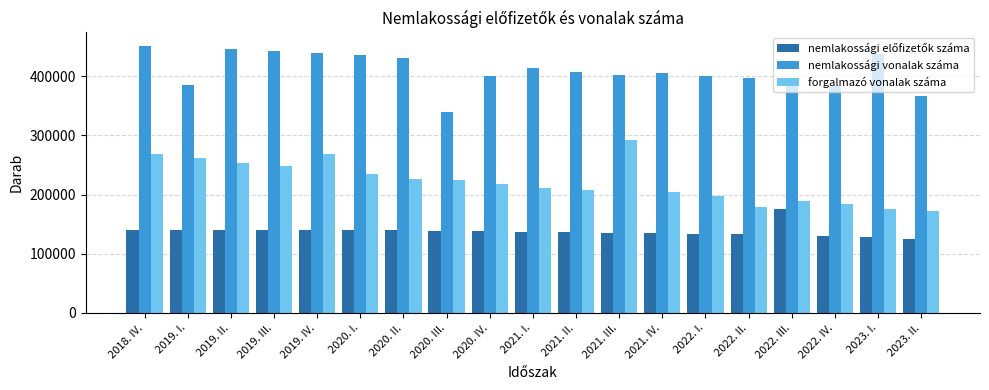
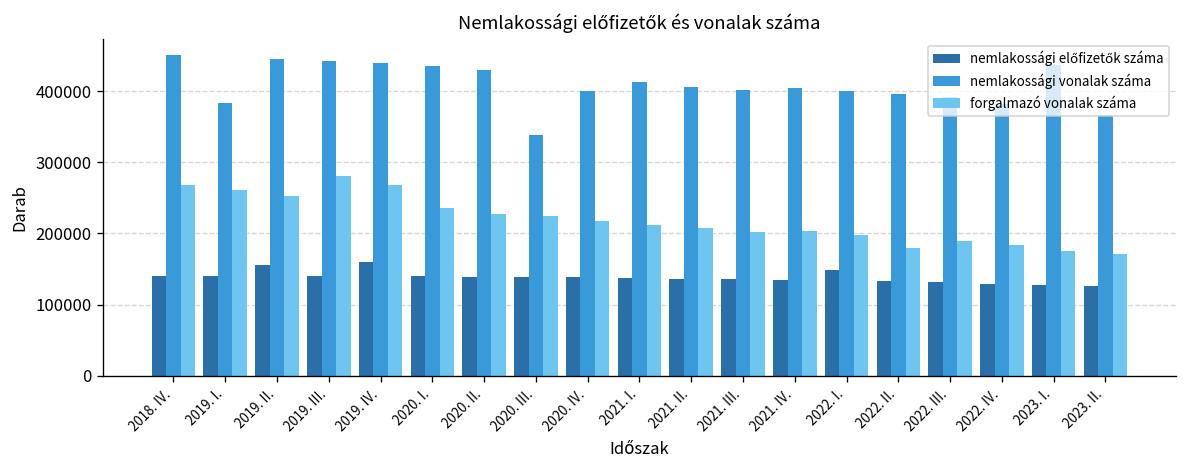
  {
    "nemlakossági előfizetők száma": {
      "2018. IV.": 140000,
      "2019. I.": 140000,
-     "2019. II.": 140000,
+     "2019. II.": 160000,
      "2019. III.": 140000,
-     "2019. IV.": 140000,
+     "2019. IV.": 160000,
      "2020. I.": 140000,
      "2020. II.": 140000,
      "2020. III.": 140000,
      "2020. IV.": 140000,
      "2021. I.": 140000,
      "2021. II.": 140000,
      "2021. III.": 140000,
      "2021. IV.": 130000,
-     "2022. I.": 130000,
+     "2022. I.": 150000,
      "2022. II.": 130000,
-     "2022. III.": 170000,
+     "2022. III.": 130000,
      "2022. IV.": 130000,
      "2023. I.": 130000,
      "2023. II.": 130000
    },
    "nemlakossági vonalak száma": {
      "2018. IV.": 450000,
      "2019. I.": 380000,
      "2019. II.": 450000,
      "2019. III.": 440000,
      "2019. IV.": 440000,
      "2020. I.": 440000,
      "2020. II.": 430000,
      "2020. III.": 340000,
      "2020. IV.": 400000,
      "2021. I.": 410000,
      "2021. II.": 410000,
      "2021. III.": 400000,
      "2021. IV.": 400000,
      "2022. I.": 400000,
      "2022. II.": 400000,
      "2023. II.": 370000
    },
    "forgalmazó vonalak száma": {
      "2018. IV.": 270000,
      "2019. I.": 260000,
      "2019. II.": 250000,
-     "2019. III.": 250000,
+     "2019. III.": 280000,
      "2019. IV.": 270000,
      "2020. I.": 240000,
      "2020. II.": 230000,
      "2020. III.": 220000,
      "2020. IV.": 220000,
      "2021. I.": 210000,
      "2021. II.": 210000,
-     "2021. III.": 290000,
+     "2021. III.": 200000,
      "2021. IV.": 200000,
      "2022. I.": 200000,
      "2022. II.": 180000,
      "2022. III.": 190000,
      "2022. IV.": 180000,
      "2023. I.": 180000,
      "2023. II.": 170000
    }
  }
